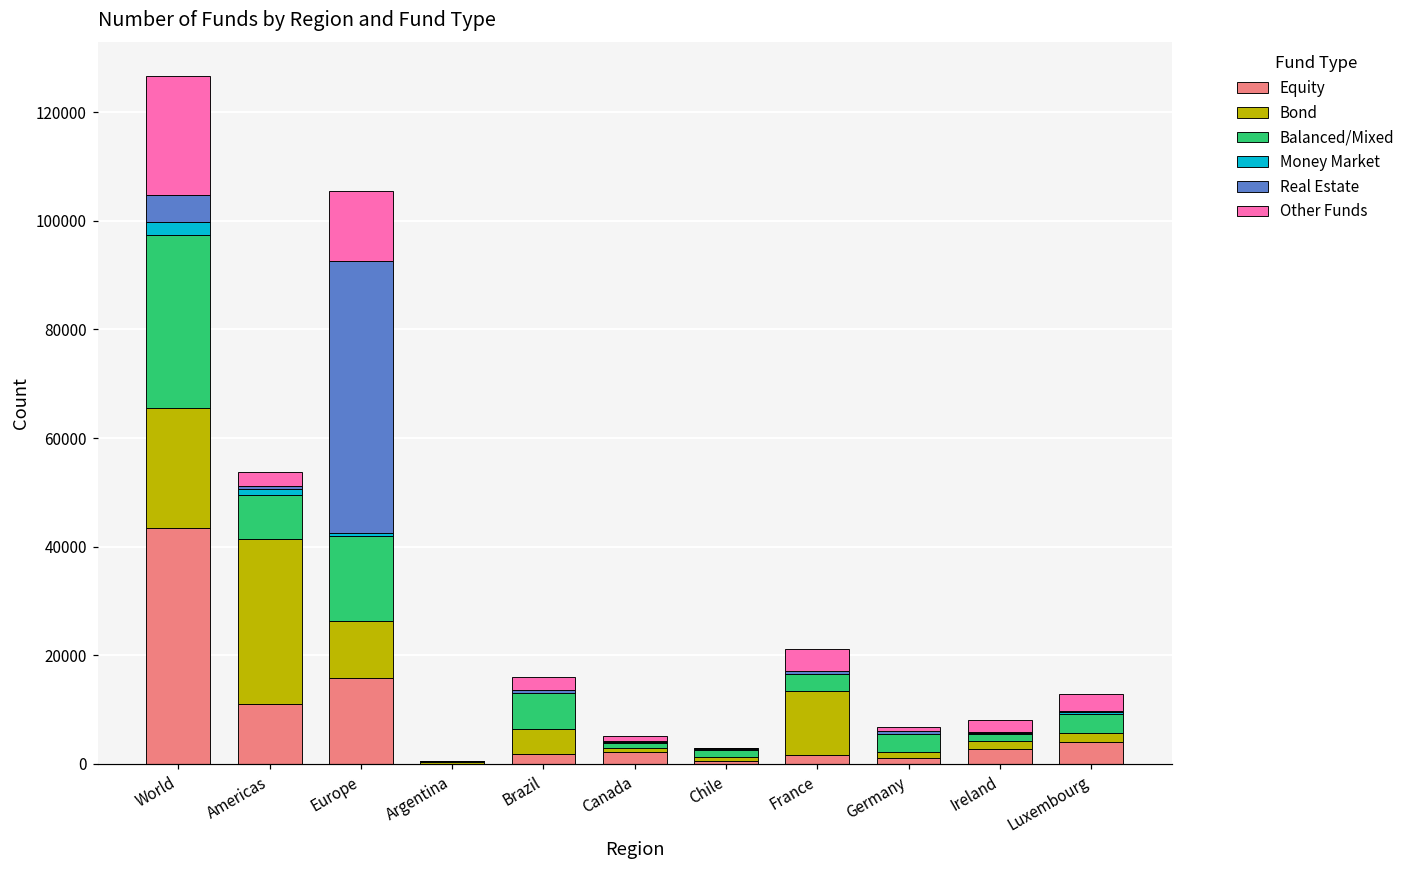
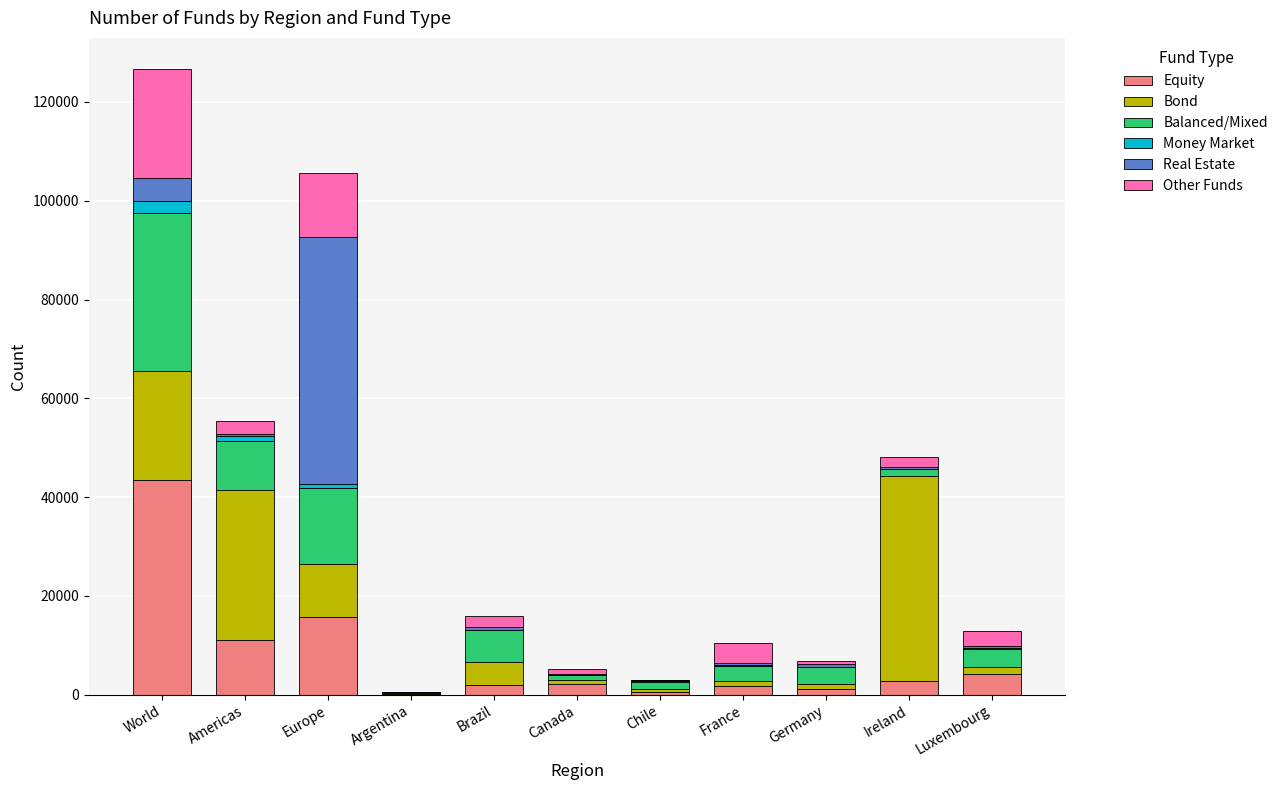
  {
    "Bond": {
      "World": 22000,
      "Americas": 30000,
      "Europe": 11000,
      "Brazil": 5000,
      "Canada": 1000,
      "Chile": 1000,
-     "France": 12000,
+     "France": 1000,
      "Germany": 1000,
-     "Ireland": 2000,
+     "Ireland": 42000,
      "Luxembourg": 2000
    },
    "Balanced/Mixed": {
      "World": 32000,
-     "Americas": 8000,
+     "Americas": 10000,
      "Europe": 15000,
      "Brazil": 7000,
      "Canada": 1000,
      "Chile": 1000,
      "France": 3000,
      "Germany": 3000,
      "Ireland": 1000,
      "Luxembourg": 4000
    },
    "Money Market": {
      "World": 2000,
      "Americas": 1000,
      "Europe": 1000
    },
    "Real Estate": {
      "World": 5000,
      "Americas": 1000,
      "Europe": 50000,
      "Argentina": 0,
      "Brazil": 1000,
      "France": 1000,
      "Germany": 1000
    }
  }
